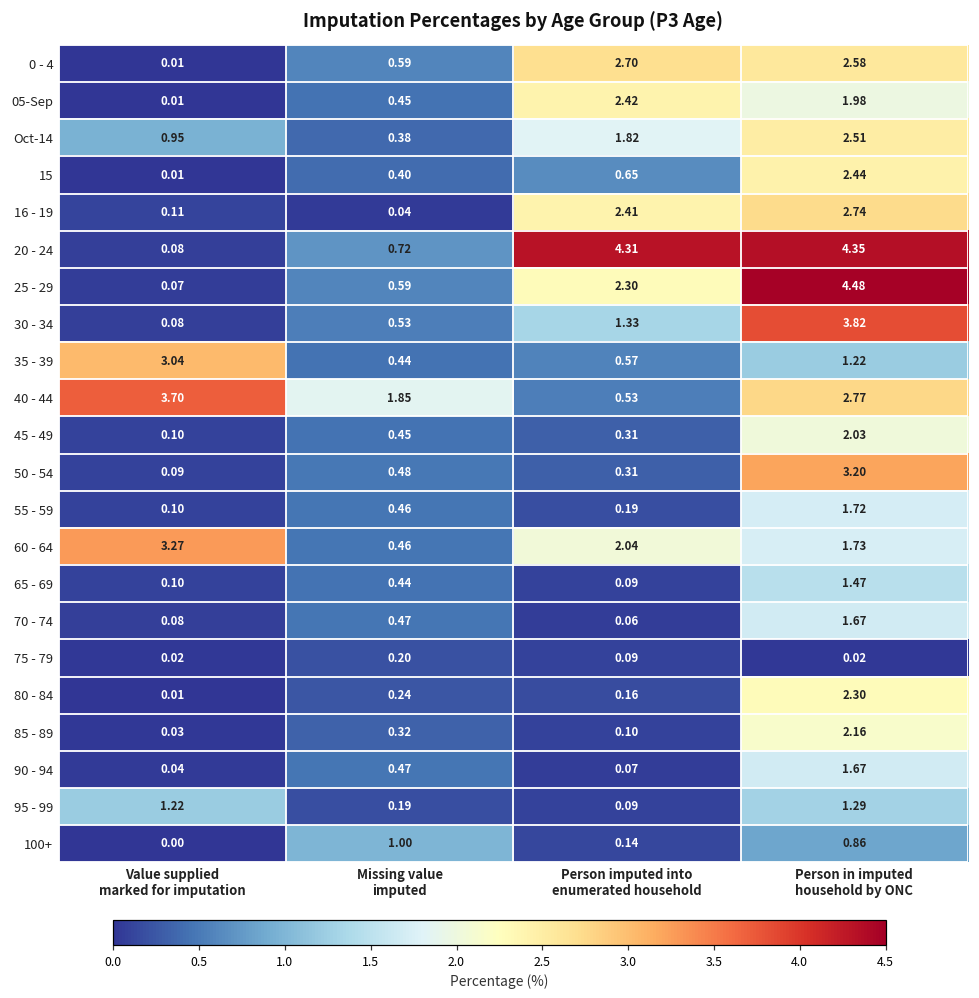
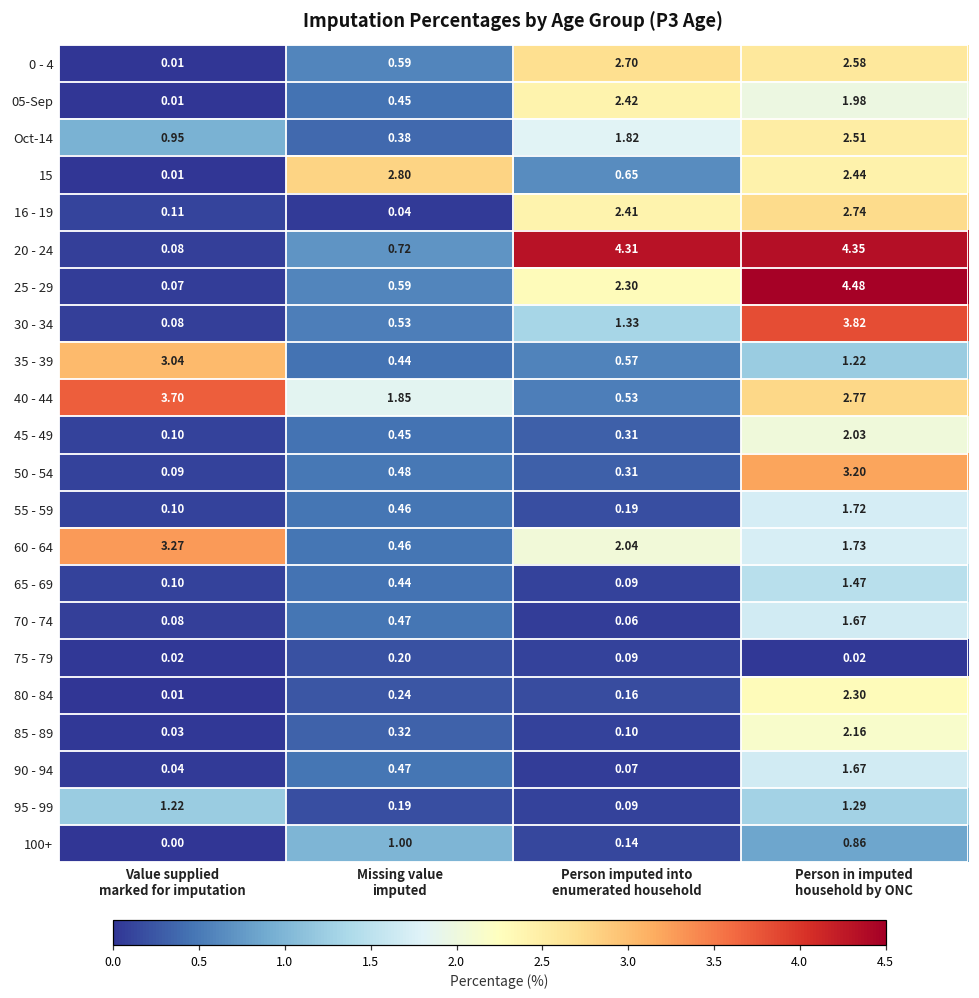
  {
    "0 - 4": {
      "Value supplied marked for imputation": 0.01,
      "Missing value imputed": 0.59,
      "Person imputed into enumerated household": 2.70,
      "Person in imputed household by ONC": 2.58
    },
    "05-Sep": {
      "Value supplied marked for imputation": 0.01,
      "Missing value imputed": 0.45,
      "Person imputed into enumerated household": 2.42,
      "Person in imputed household by ONC": 1.98
    },
    "Oct-14": {
      "Value supplied marked for imputation": 0.95,
      "Missing value imputed": 0.38,
      "Person imputed into enumerated household": 1.82,
      "Person in imputed household by ONC": 2.51
    },
    "15": {
      "Value supplied marked for imputation": 0.01,
-     "Missing value imputed": 0.40,
+     "Missing value imputed": 2.80,
      "Person imputed into enumerated household": 0.65,
      "Person in imputed household by ONC": 2.44
    },
    "16 - 19": {
      "Value supplied marked for imputation": 0.11,
      "Missing value imputed": 0.04,
      "Person imputed into enumerated household": 2.41,
      "Person in imputed household by ONC": 2.74
    },
    "20 - 24": {
      "Value supplied marked for imputation": 0.08,
      "Missing value imputed": 0.72,
      "Person imputed into enumerated household": 4.31,
      "Person in imputed household by ONC": 4.35
    },
    "25 - 29": {
      "Value supplied marked for imputation": 0.07,
      "Missing value imputed": 0.59,
      "Person imputed into enumerated household": 2.30,
      "Person in imputed household by ONC": 4.48
    },
    "30 - 34": {
      "Value supplied marked for imputation": 0.08,
      "Missing value imputed": 0.53,
      "Person imputed into enumerated household": 1.33,
      "Person in imputed household by ONC": 3.82
    },
    "35 - 39": {
      "Value supplied marked for imputation": 3.04,
      "Missing value imputed": 0.44,
      "Person imputed into enumerated household": 0.57,
      "Person in imputed household by ONC": 1.22
    },
    "40 - 44": {
      "Value supplied marked for imputation": 3.70,
      "Missing value imputed": 1.85,
      "Person imputed into enumerated household": 0.53,
      "Person in imputed household by ONC": 2.77
    },
    "45 - 49": {
      "Value supplied marked for imputation": 0.10,
      "Missing value imputed": 0.45,
      "Person imputed into enumerated household": 0.31,
      "Person in imputed household by ONC": 2.03
    },
    "50 - 54": {
      "Value supplied marked for imputation": 0.09,
      "Missing value imputed": 0.48,
      "Person imputed into enumerated household": 0.31,
      "Person in imputed household by ONC": 3.20
    },
    "55 - 59": {
      "Value supplied marked for imputation": 0.10,
      "Missing value imputed": 0.46,
      "Person imputed into enumerated household": 0.19,
      "Person in imputed household by ONC": 1.72
    },
    "60 - 64": {
      "Value supplied marked for imputation": 3.27,
      "Missing value imputed": 0.46,
      "Person imputed into enumerated household": 2.04,
      "Person in imputed household by ONC": 1.73
    },
    "65 - 69": {
      "Value supplied marked for imputation": 0.10,
      "Missing value imputed": 0.44,
      "Person imputed into enumerated household": 0.09,
      "Person in imputed household by ONC": 1.47
    },
    "70 - 74": {
      "Value supplied marked for imputation": 0.08,
      "Missing value imputed": 0.47,
      "Person imputed into enumerated household": 0.06,
      "Person in imputed household by ONC": 1.67
    },
    "75 - 79": {
      "Value supplied marked for imputation": 0.02,
      "Missing value imputed": 0.20,
      "Person imputed into enumerated household": 0.09,
      "Person in imputed household by ONC": 0.02
    },
    "80 - 84": {
      "Value supplied marked for imputation": 0.01,
      "Missing value imputed": 0.24,
      "Person imputed into enumerated household": 0.16,
      "Person in imputed household by ONC": 2.30
    },
    "85 - 89": {
      "Value supplied marked for imputation": 0.03,
      "Missing value imputed": 0.32,
      "Person imputed into enumerated household": 0.10,
      "Person in imputed household by ONC": 2.16
    },
    "90 - 94": {
      "Value supplied marked for imputation": 0.04,
      "Missing value imputed": 0.47,
      "Person imputed into enumerated household": 0.07,
      "Person in imputed household by ONC": 1.67
    },
    "95 - 99": {
      "Value supplied marked for imputation": 1.22,
      "Missing value imputed": 0.19,
      "Person imputed into enumerated household": 0.09,
      "Person in imputed household by ONC": 1.29
    },
    "100+": {
      "Value supplied marked for imputation": 0.00,
      "Missing value imputed": 1.00,
      "Person imputed into enumerated household": 0.14,
      "Person in imputed household by ONC": 0.86
    }
  }
